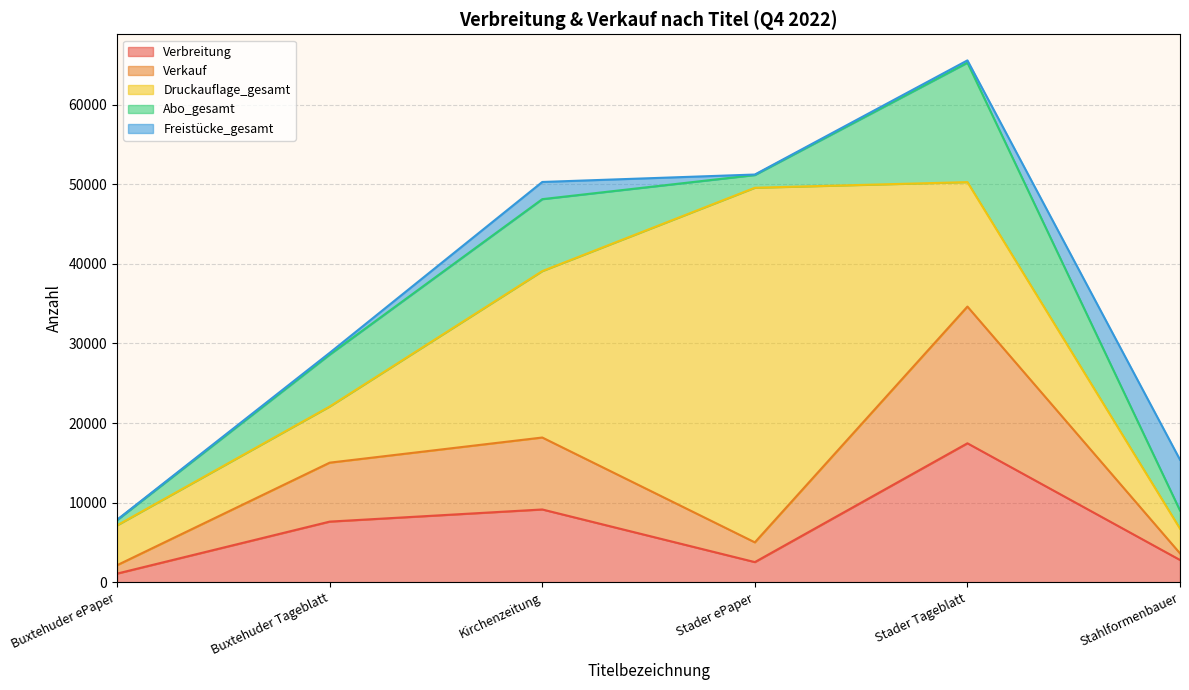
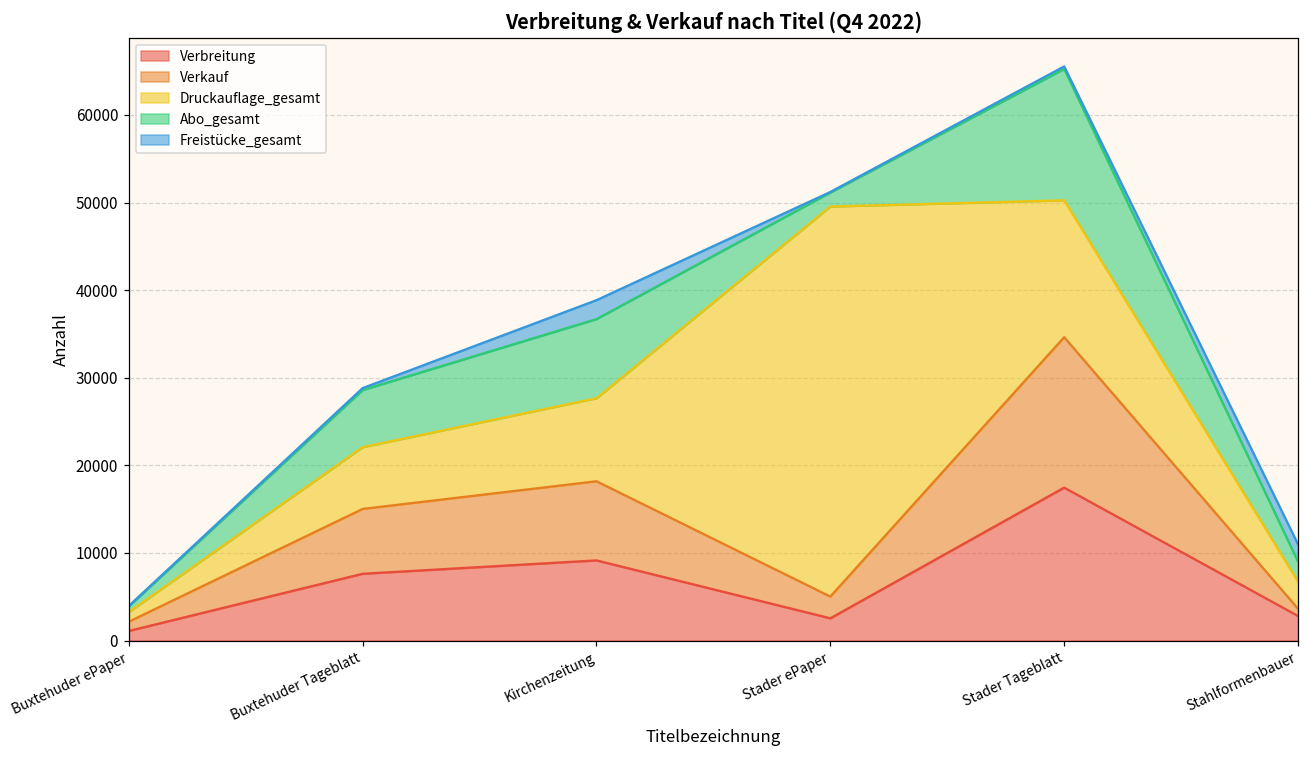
  {
    "Druckauflage_gesamt": {
-     "Buxtehuder ePaper": 5000,
+     "Buxtehuder ePaper": 1000,
      "Buxtehuder Tageblatt": 7000,
-     "Kirchenzeitung": 21000,
+     "Kirchenzeitung": 9000,
      "Stader ePaper": 45000,
      "Stader Tageblatt": 16000,
      "Stahlformenbauer": 3000
    },
    "Abo_gesamt": {
      "Kirchenzeitung": 9000,
      "Stahlformenbauer": 2000
    },
    "Freistücke_gesamt": {
      "Kirchenzeitung": 2000,
-     "Stahlformenbauer": 6000
+     "Stahlformenbauer": 2000
    }
  }
